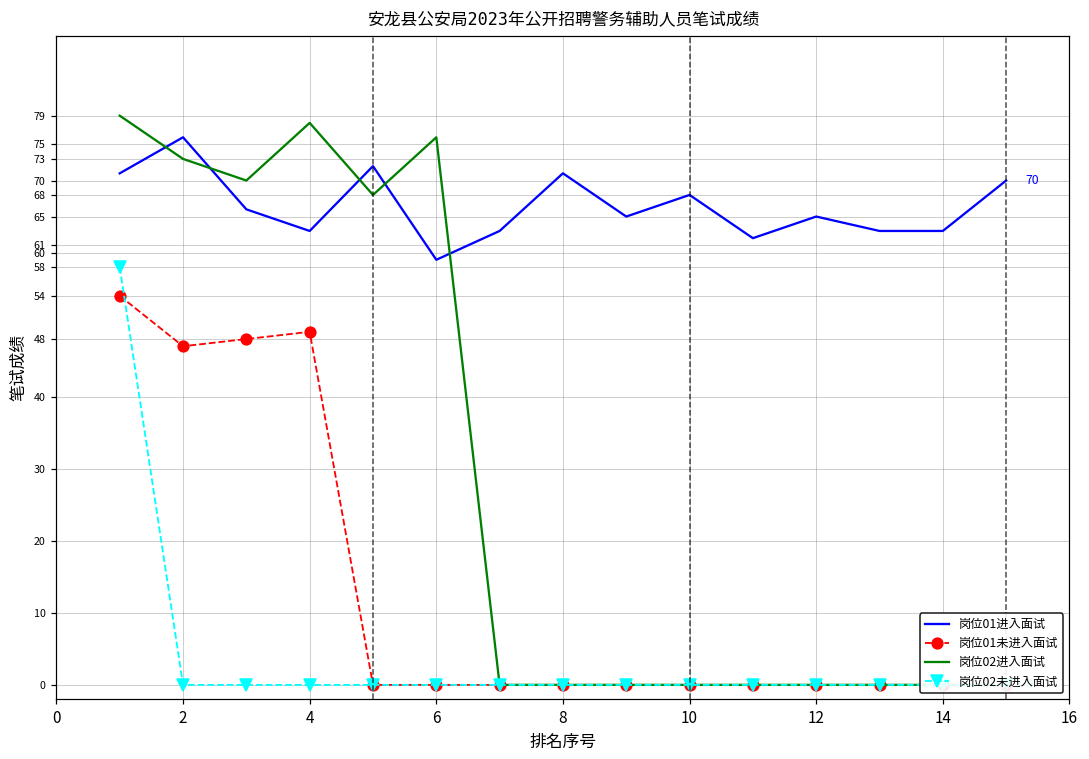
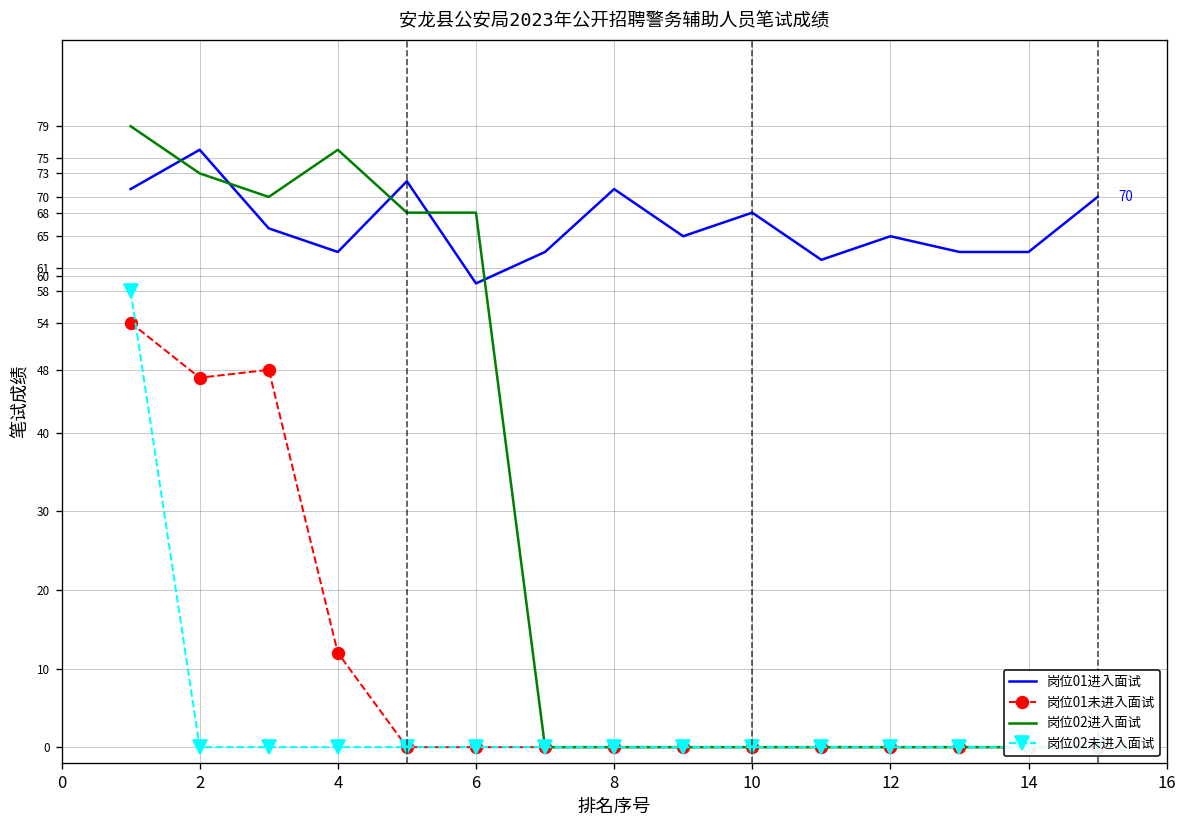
  {
    "岗位01进入面试": {
      "2": 76,
      "4": 63,
      "6": 59,
      "8": 71,
      "10": 68,
      "12": 65,
      "14": 63
    },
    "岗位01未进入面试": {
      "2": 47,
-     "4": 49
+     "4": 12
    },
    "岗位02进入面试": {
      "2": 73,
-     "4": 78,
-     "6": 76
+     "4": 76,
+     "6": 68
    },
    "岗位02未进入面试": {
      "2": 0,
      "4": 0
    }
  }
